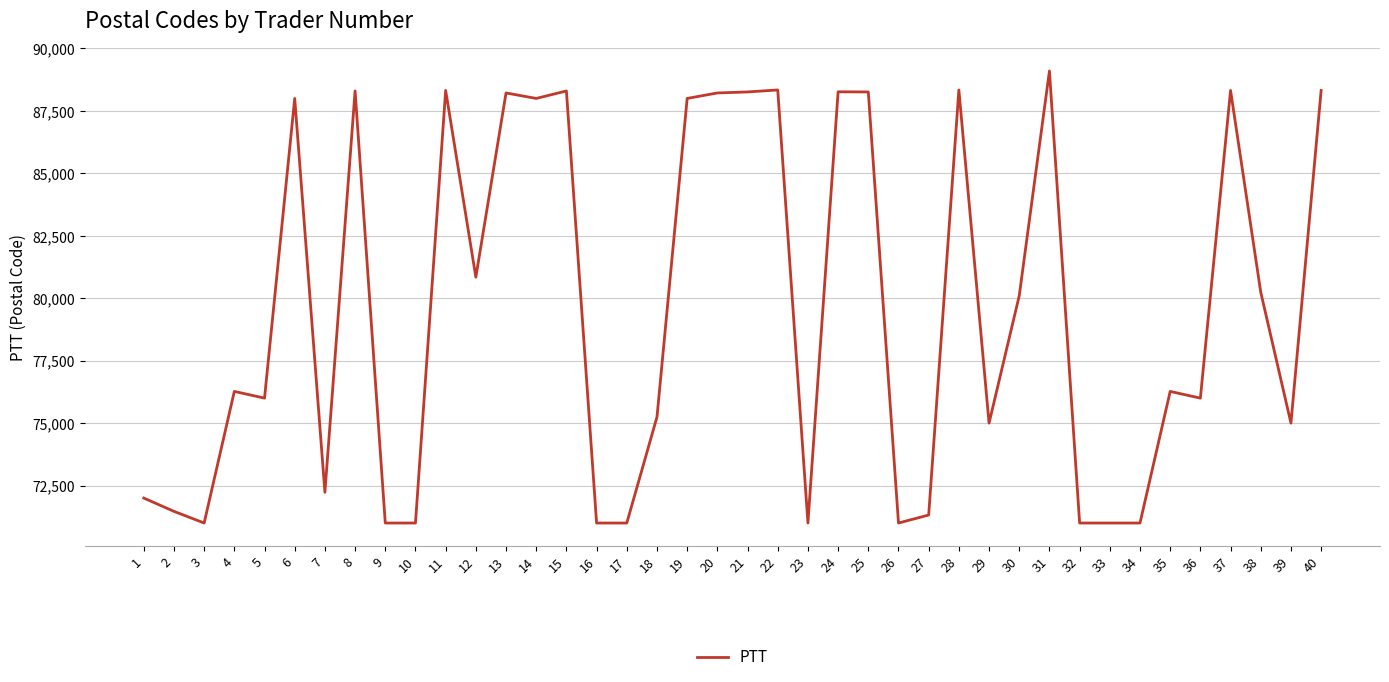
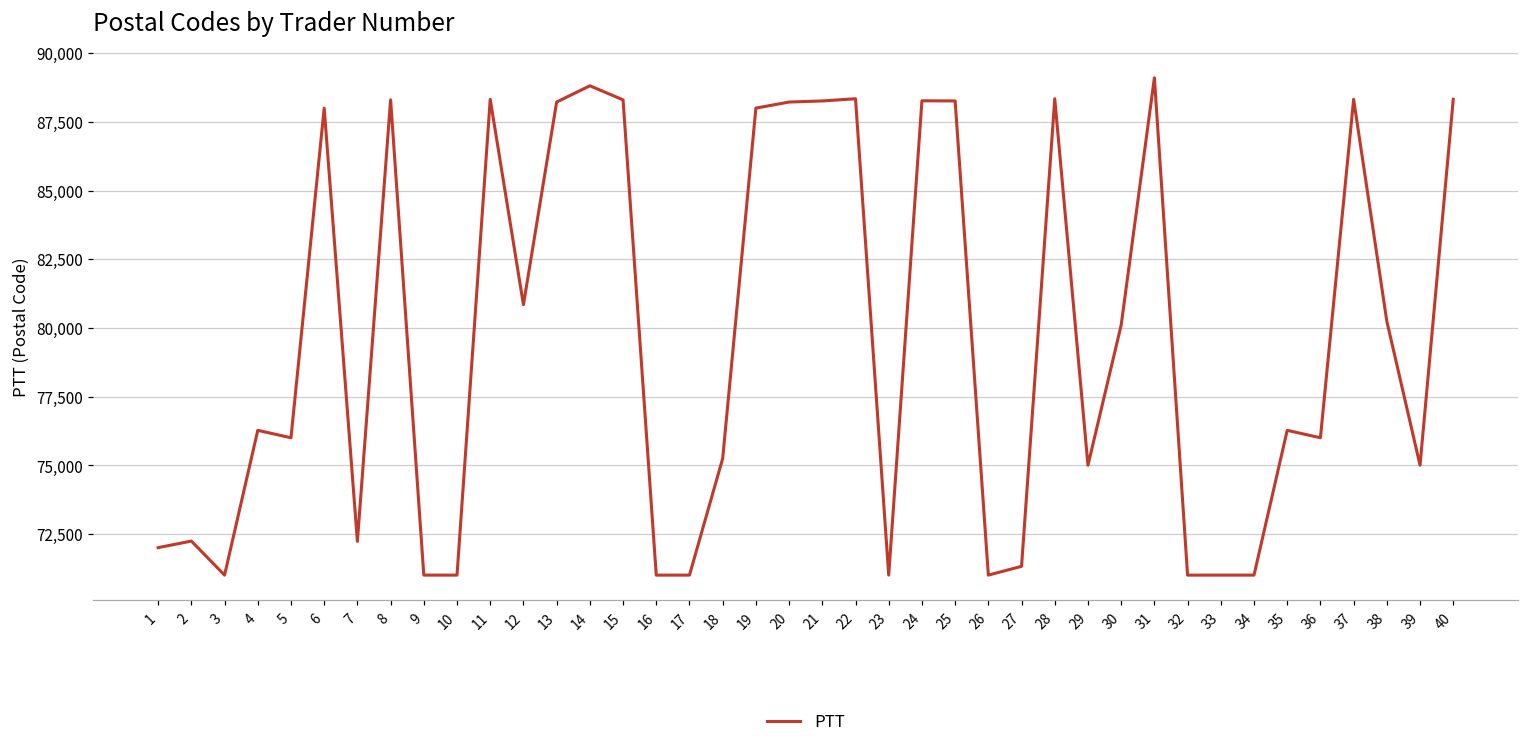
  {
    "1": "72,000",
-   "2": "71,500",
+   "2": "72,200",
    "3": "71,000",
    "4": "76,300",
    "5": "76,000",
    "6": "88,000",
    "7": "72,200",
    "8": "88,300",
    "9": "71,000",
    "10": "71,000",
    "11": "88,300",
    "12": "80,800",
    "13": "88,200",
-   "14": "88,000",
+   "14": "88,800",
    "15": "88,300",
    "16": "71,000",
    "17": "71,000",
    "18": "75,200",
    "19": "88,000",
    "20": "88,200",
    "21": "88,300",
    "22": "88,300",
    "23": "71,000",
    "24": "88,300",
    "25": "88,300",
    "26": "71,000",
    "27": "71,300",
    "28": "88,300",
    "29": "75,000",
    "30": "80,100",
    "31": "89,100",
    "32": "71,000",
    "33": "71,000",
    "34": "71,000",
    "35": "76,300",
    "36": "76,000",
    "37": "88,300",
    "38": "80,200",
    "39": "75,000",
    "40": "88,300"
  }
